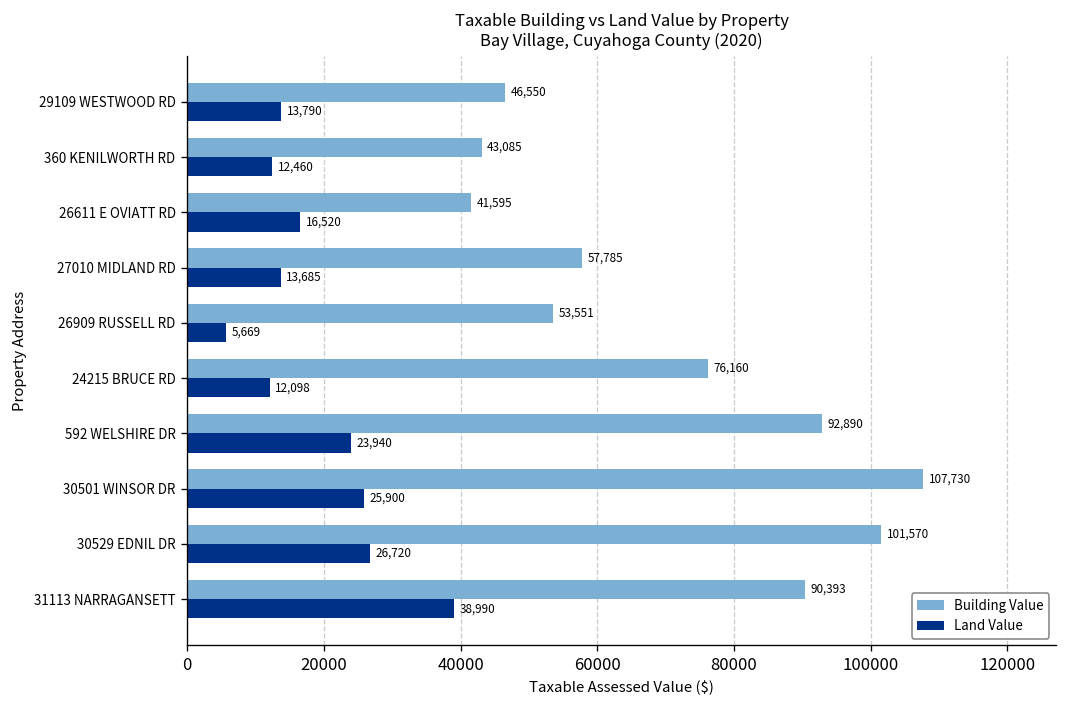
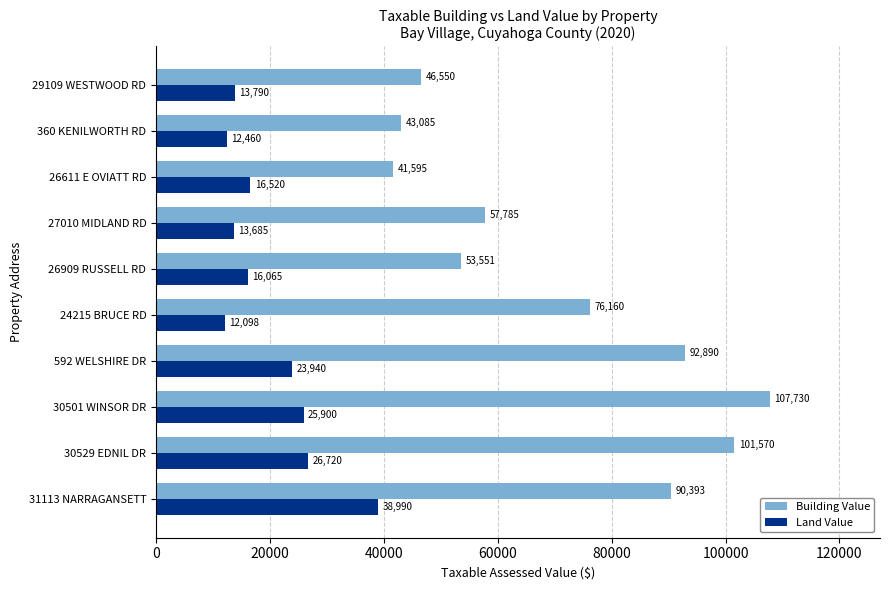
  {
    "Building Value": {
      "29109 WESTWOOD RD": "46,550",
      "360 KENILWORTH RD": "43,085",
      "26611 E OVIATT RD": "41,595",
      "27010 MIDLAND RD": "57,785",
      "26909 RUSSELL RD": "53,551",
      "24215 BRUCE RD": "76,160",
      "592 WELSHIRE DR": "92,890",
      "30501 WINSOR DR": "107,730",
      "30529 EDNIL DR": "101,570",
      "31113 NARRAGANSETT": "90,393"
    },
    "Land Value": {
      "29109 WESTWOOD RD": "13,790",
      "360 KENILWORTH RD": "12,460",
      "26611 E OVIATT RD": "16,520",
      "27010 MIDLAND RD": "13,685",
-     "26909 RUSSELL RD": "5,669",
+     "26909 RUSSELL RD": "16,065",
      "24215 BRUCE RD": "12,098",
      "592 WELSHIRE DR": "23,940",
      "30501 WINSOR DR": "25,900",
      "30529 EDNIL DR": "26,720",
      "31113 NARRAGANSETT": "38,990"
    }
  }
